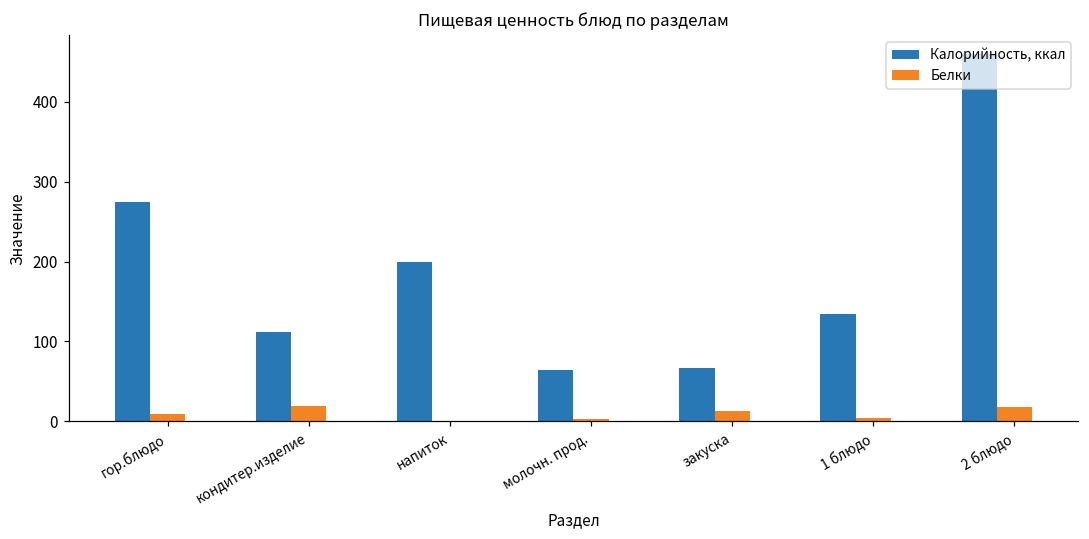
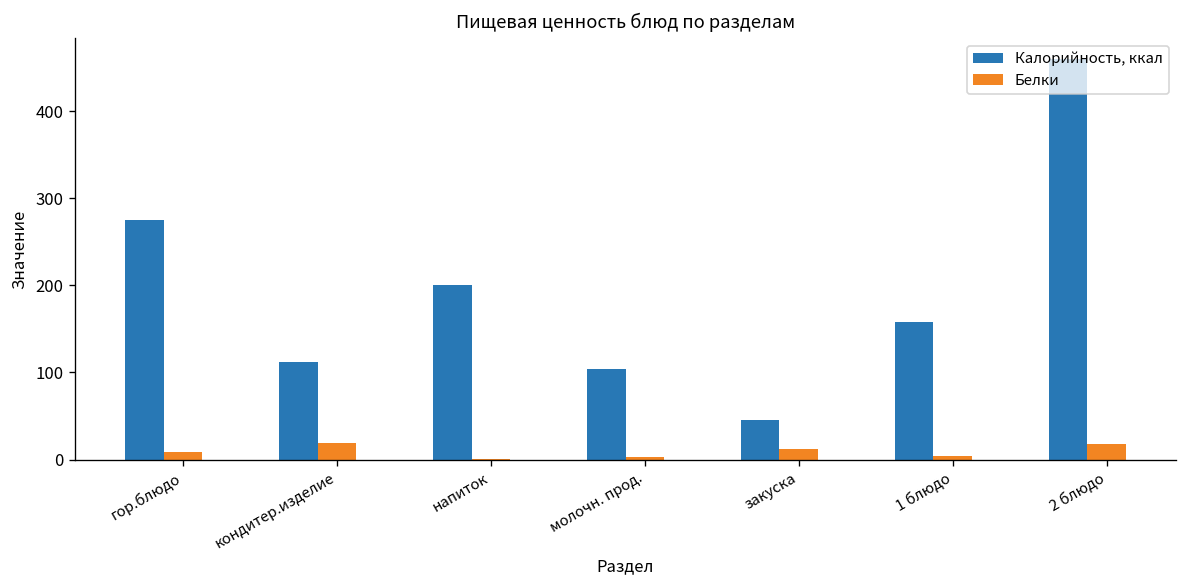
  {
    "Калорийность, ккал": {
      "гор.блюдо": 270,
      "кондитер.изделие": 110,
      "напиток": 200,
-     "молочн. прод.": 60,
-     "закуска": 70,
-     "1 блюдо": 130
+     "молочн. прод.": 100,
+     "закуска": 50,
+     "1 блюдо": 160
    },
    "Белки": {
      "гор.блюдо": 10,
      "кондитер.изделие": 20,
      "закуска": 10,
      "1 блюдо": 0,
      "2 блюдо": 20
    }
  }
